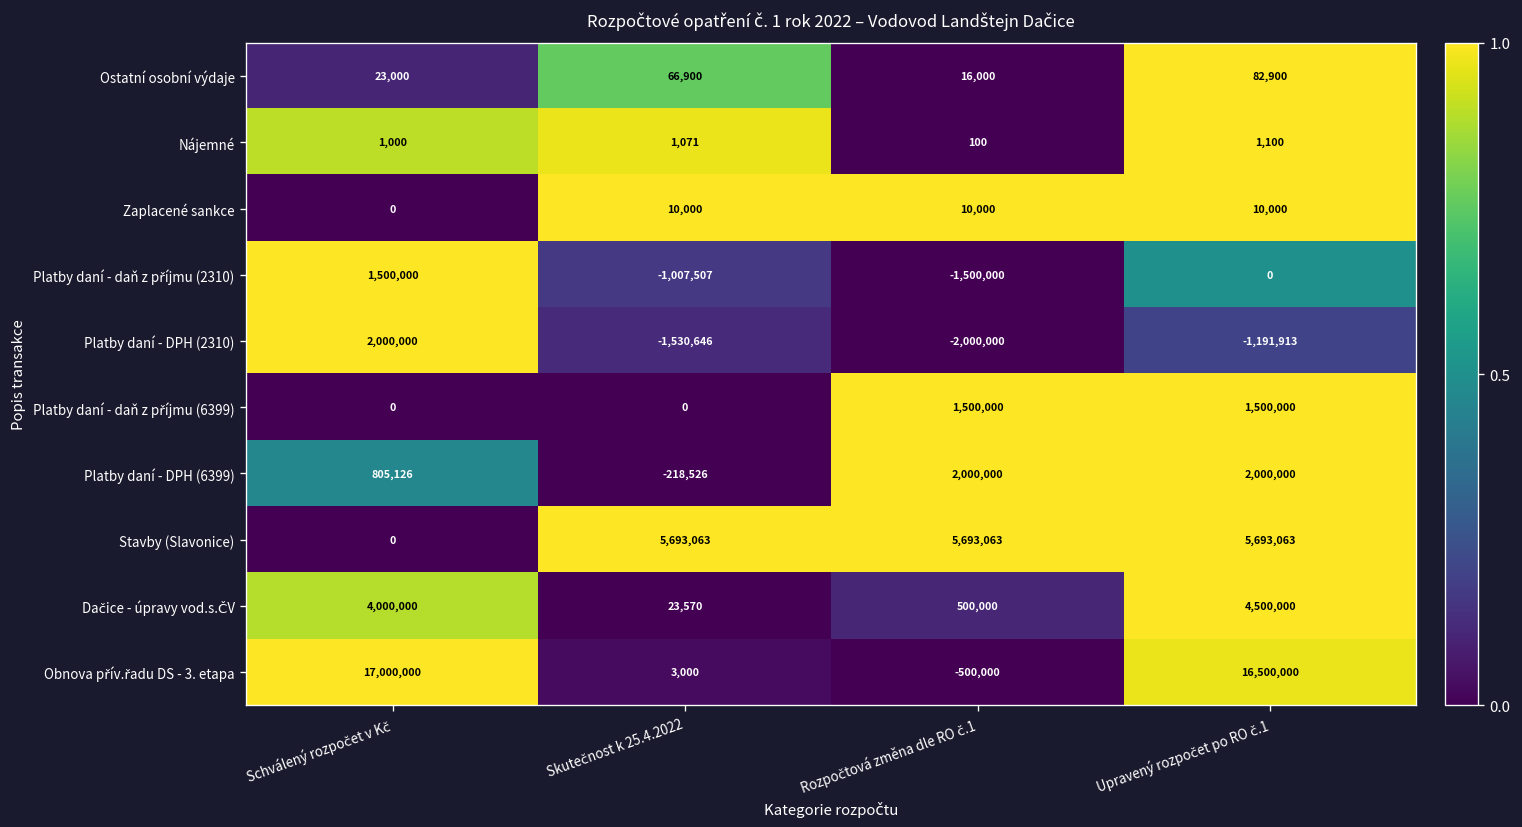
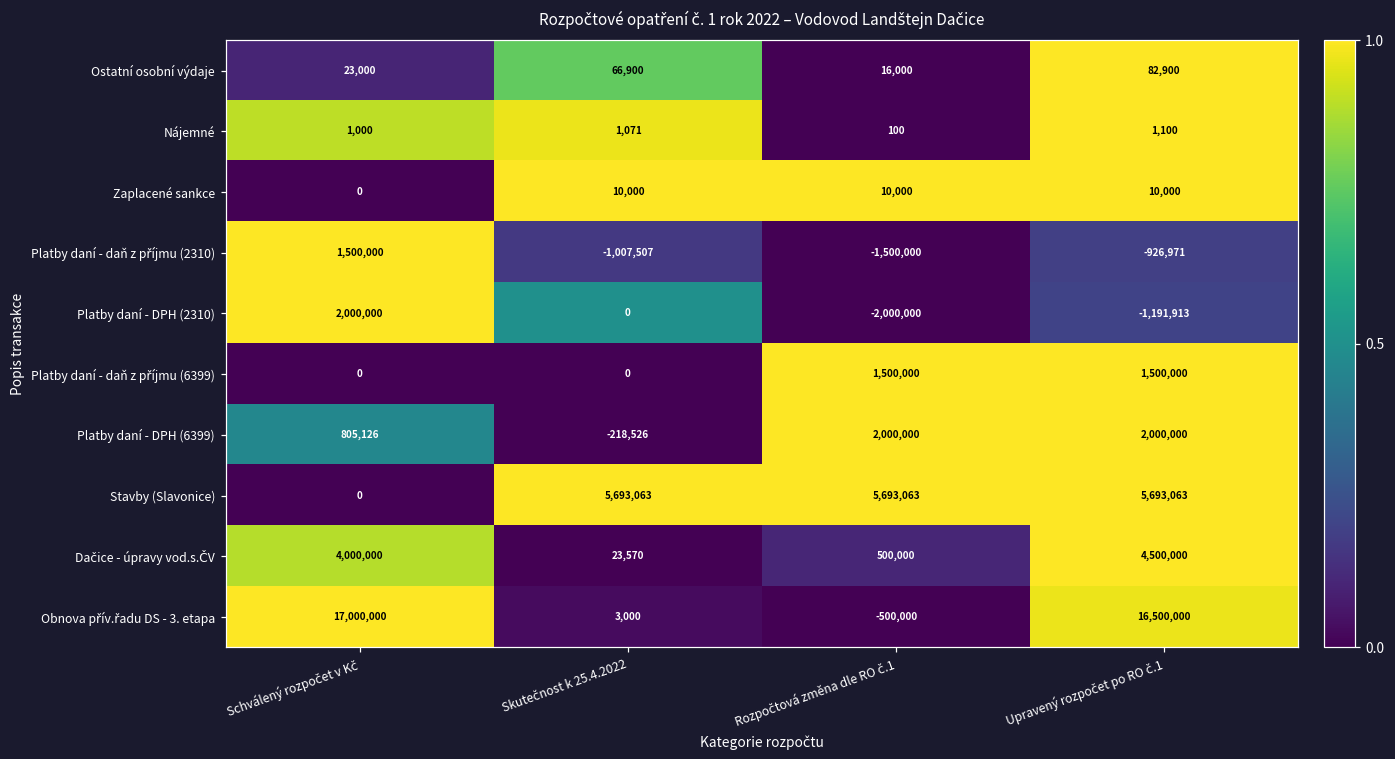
  {
    "Ostatní osobní výdaje": {
      "Schválený rozpočet v Kč": "23,000",
      "Skutečnost k 25.4.2022": "66,900",
      "Rozpočtová změna dle RO č.1": "16,000",
      "Upravený rozpočet po RO č.1": "82,900"
    },
    "Nájemné": {
      "Schválený rozpočet v Kč": "1,000",
      "Skutečnost k 25.4.2022": "1,071",
      "Rozpočtová změna dle RO č.1": "100",
      "Upravený rozpočet po RO č.1": "1,100"
    },
    "Zaplacené sankce": {
      "Schválený rozpočet v Kč": "0",
      "Skutečnost k 25.4.2022": "10,000",
      "Rozpočtová změna dle RO č.1": "10,000",
      "Upravený rozpočet po RO č.1": "10,000"
    },
    "Platby daní - daň z příjmu (2310)": {
      "Schválený rozpočet v Kč": "1,500,000",
      "Skutečnost k 25.4.2022": "-1,007,507",
      "Rozpočtová změna dle RO č.1": "-1,500,000",
-     "Upravený rozpočet po RO č.1": "0"
+     "Upravený rozpočet po RO č.1": "-926,971"
    },
    "Platby daní - DPH (2310)": {
      "Schválený rozpočet v Kč": "2,000,000",
-     "Skutečnost k 25.4.2022": "-1,530,646",
+     "Skutečnost k 25.4.2022": "0",
      "Rozpočtová změna dle RO č.1": "-2,000,000",
      "Upravený rozpočet po RO č.1": "-1,191,913"
    },
    "Platby daní - daň z příjmu (6399)": {
      "Schválený rozpočet v Kč": "0",
      "Skutečnost k 25.4.2022": "0",
      "Rozpočtová změna dle RO č.1": "1,500,000",
      "Upravený rozpočet po RO č.1": "1,500,000"
    },
    "Platby daní - DPH (6399)": {
      "Schválený rozpočet v Kč": "805,126",
      "Skutečnost k 25.4.2022": "-218,526",
      "Rozpočtová změna dle RO č.1": "2,000,000",
      "Upravený rozpočet po RO č.1": "2,000,000"
    },
    "Stavby (Slavonice)": {
      "Schválený rozpočet v Kč": "0",
      "Skutečnost k 25.4.2022": "5,693,063",
      "Rozpočtová změna dle RO č.1": "5,693,063",
      "Upravený rozpočet po RO č.1": "5,693,063"
    },
    "Dačice - úpravy vod.s.ČV": {
      "Schválený rozpočet v Kč": "4,000,000",
      "Skutečnost k 25.4.2022": "23,570",
      "Rozpočtová změna dle RO č.1": "500,000",
      "Upravený rozpočet po RO č.1": "4,500,000"
    },
    "Obnova přív.řadu DS - 3. etapa": {
      "Schválený rozpočet v Kč": "17,000,000",
      "Skutečnost k 25.4.2022": "3,000",
      "Rozpočtová změna dle RO č.1": "-500,000",
      "Upravený rozpočet po RO č.1": "16,500,000"
    }
  }
